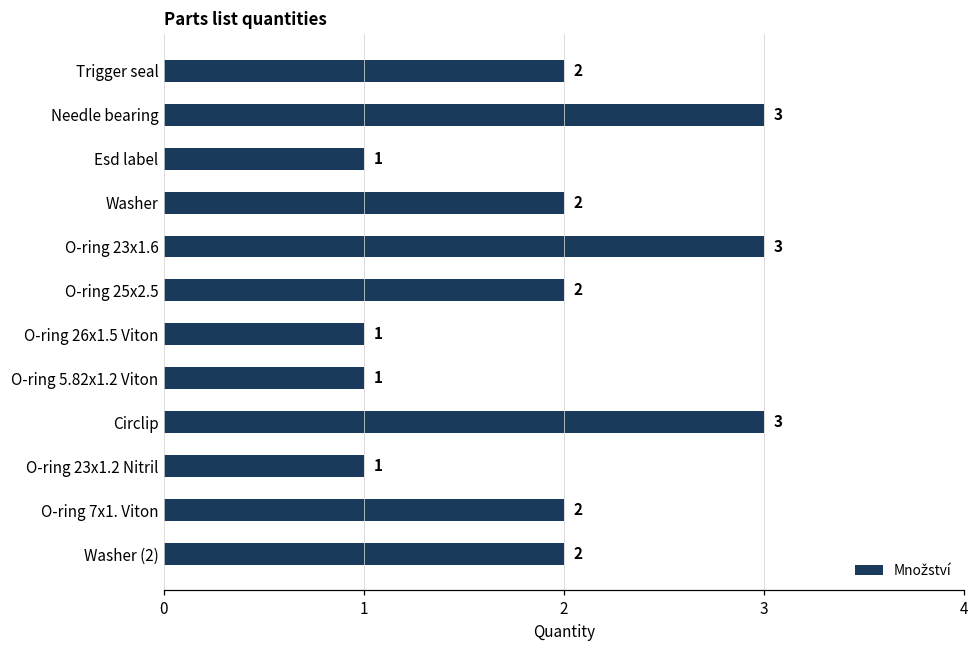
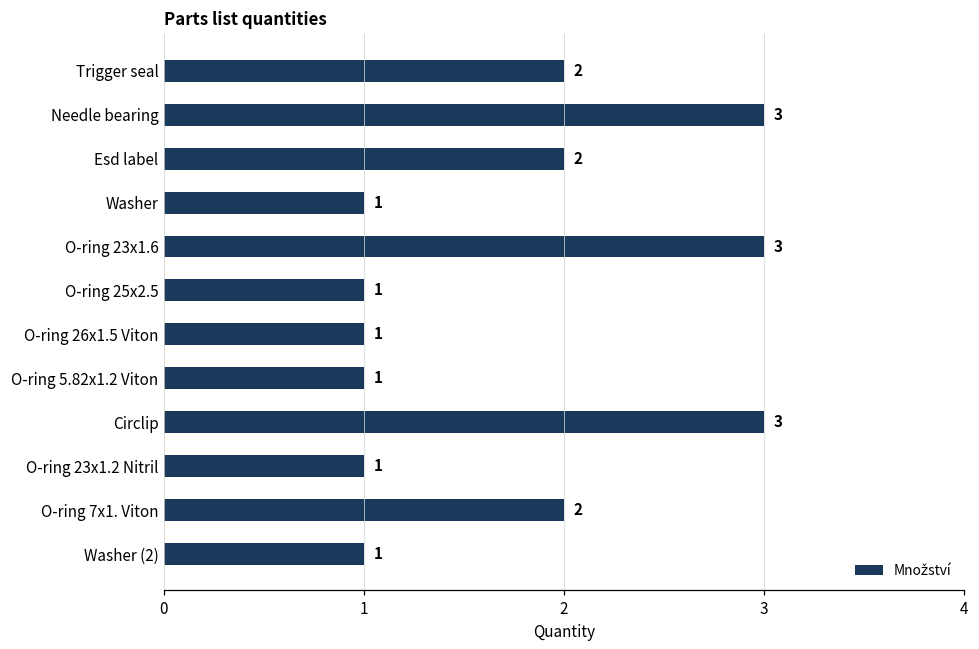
  {
    "Trigger seal": 2,
    "Needle bearing": 3,
-   "Esd label": 1,
-   "Washer": 2,
+   "Esd label": 2,
+   "Washer": 1,
    "O-ring 23x1.6": 3,
-   "O-ring 25x2.5": 2,
+   "O-ring 25x2.5": 1,
    "O-ring 26x1.5 Viton": 1,
    "O-ring 5.82x1.2 Viton": 1,
    "Circlip": 3,
    "O-ring 23x1.2 Nitril": 1,
    "O-ring 7x1. Viton": 2,
-   "Washer (2)": 2
+   "Washer (2)": 1
  }
